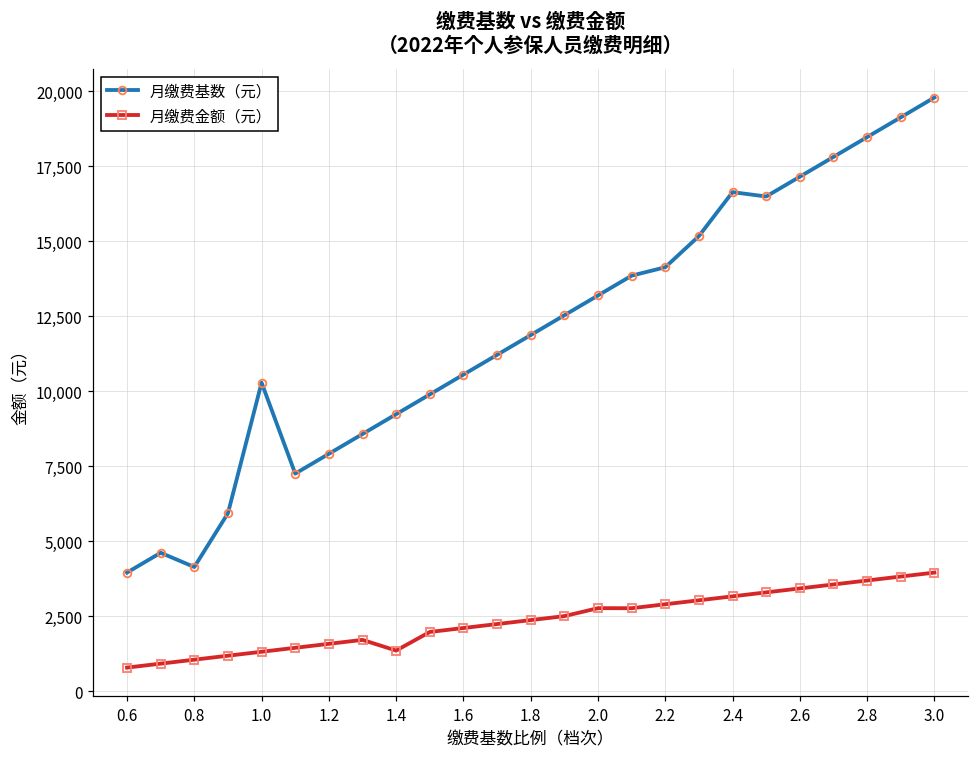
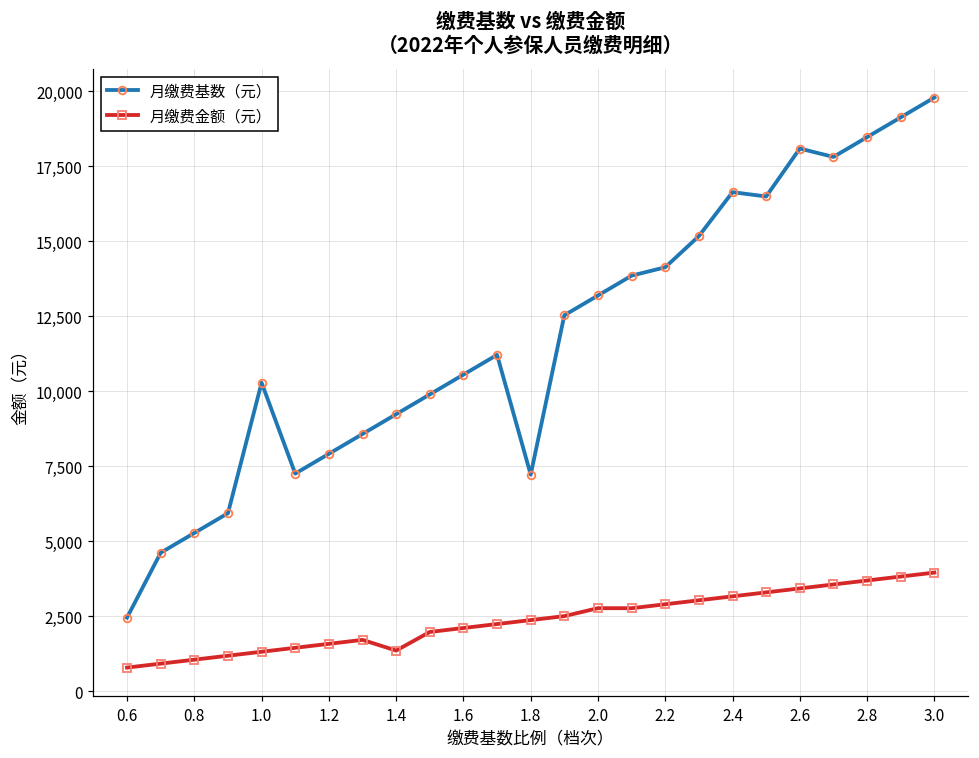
  {
    "月缴费基数（元）": {
-     "0.6": "4,000",
-     "0.8": "4,100",
+     "0.6": "2,500",
+     "0.8": "5,300",
      "1.0": "10,300",
      "1.2": "7,900",
      "1.4": "9,200",
      "1.6": "10,600",
-     "1.8": "11,900",
+     "1.8": "7,200",
      "2.0": "13,200",
      "2.2": "14,100",
      "2.4": "16,600",
-     "2.6": "17,100",
+     "2.6": "18,100",
      "2.8": "18,500",
      "3.0": "19,800"
    },
    "月缴费金额（元）": {
      "0.6": "800",
      "0.8": "1,100",
      "1.0": "1,300",
      "1.2": "1,600",
      "1.4": "1,400",
      "1.6": "2,100",
      "1.8": "2,400",
      "2.0": "2,800",
      "2.2": "2,900",
      "2.4": "3,200",
      "2.6": "3,400",
      "2.8": "3,700",
      "3.0": "4,000"
    }
  }
